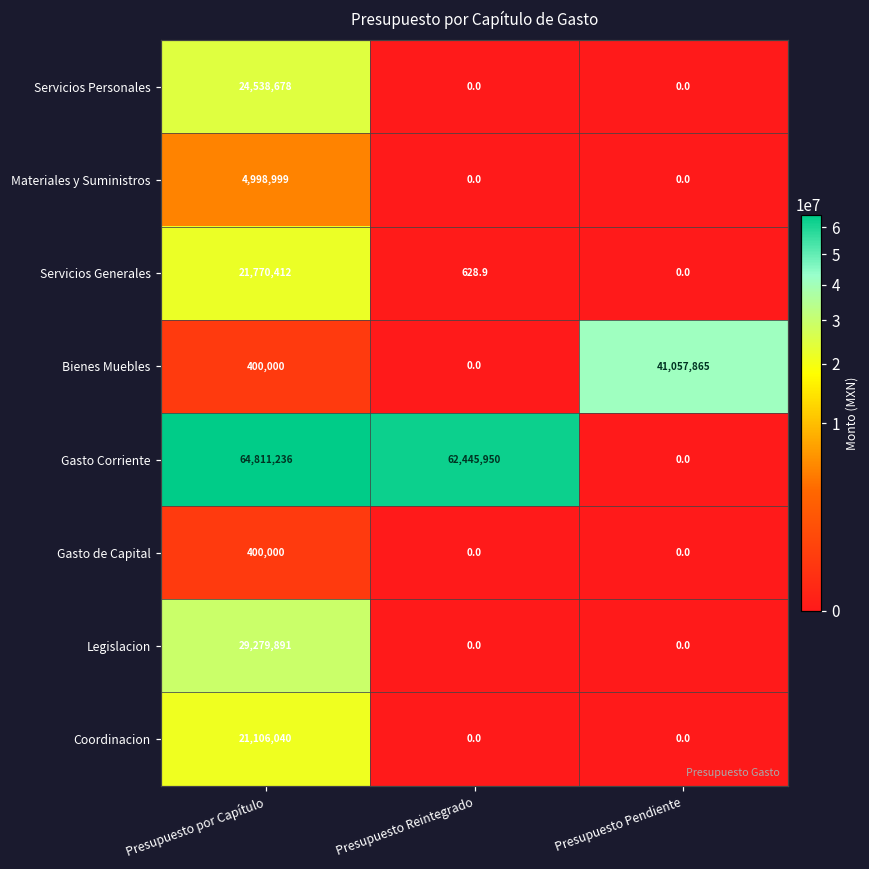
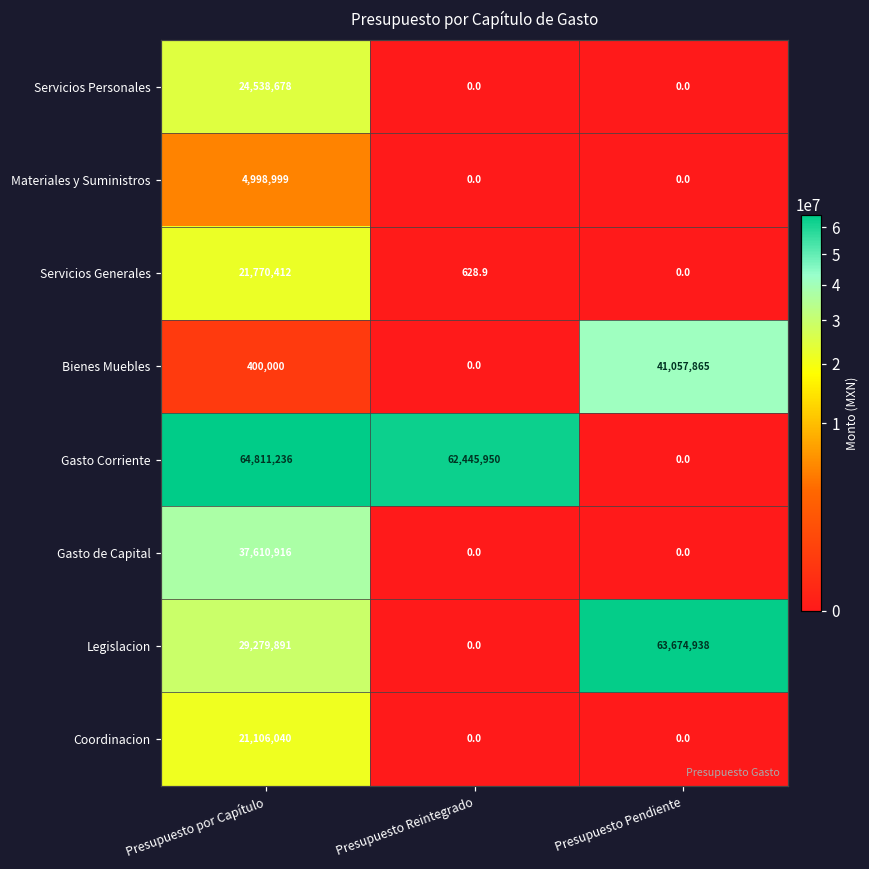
  {
    "Servicios Personales": {
      "Presupuesto por Capítulo": "24,538,678",
      "Presupuesto Reintegrado": "0.0",
      "Presupuesto Pendiente": "0.0"
    },
    "Materiales y Suministros": {
      "Presupuesto por Capítulo": "4,998,999",
      "Presupuesto Reintegrado": "0.0",
      "Presupuesto Pendiente": "0.0"
    },
    "Servicios Generales": {
      "Presupuesto por Capítulo": "21,770,412",
      "Presupuesto Reintegrado": "628.9",
      "Presupuesto Pendiente": "0.0"
    },
    "Bienes Muebles": {
      "Presupuesto por Capítulo": "400,000",
      "Presupuesto Reintegrado": "0.0",
      "Presupuesto Pendiente": "41,057,865"
    },
    "Gasto Corriente": {
      "Presupuesto por Capítulo": "64,811,236",
      "Presupuesto Reintegrado": "62,445,950",
      "Presupuesto Pendiente": "0.0"
    },
    "Gasto de Capital": {
-     "Presupuesto por Capítulo": "400,000",
+     "Presupuesto por Capítulo": "37,610,916",
      "Presupuesto Reintegrado": "0.0",
      "Presupuesto Pendiente": "0.0"
    },
    "Legislacion": {
      "Presupuesto por Capítulo": "29,279,891",
      "Presupuesto Reintegrado": "0.0",
-     "Presupuesto Pendiente": "0.0"
+     "Presupuesto Pendiente": "63,674,938"
    },
    "Coordinacion": {
      "Presupuesto por Capítulo": "21,106,040",
      "Presupuesto Reintegrado": "0.0"
    }
  }
